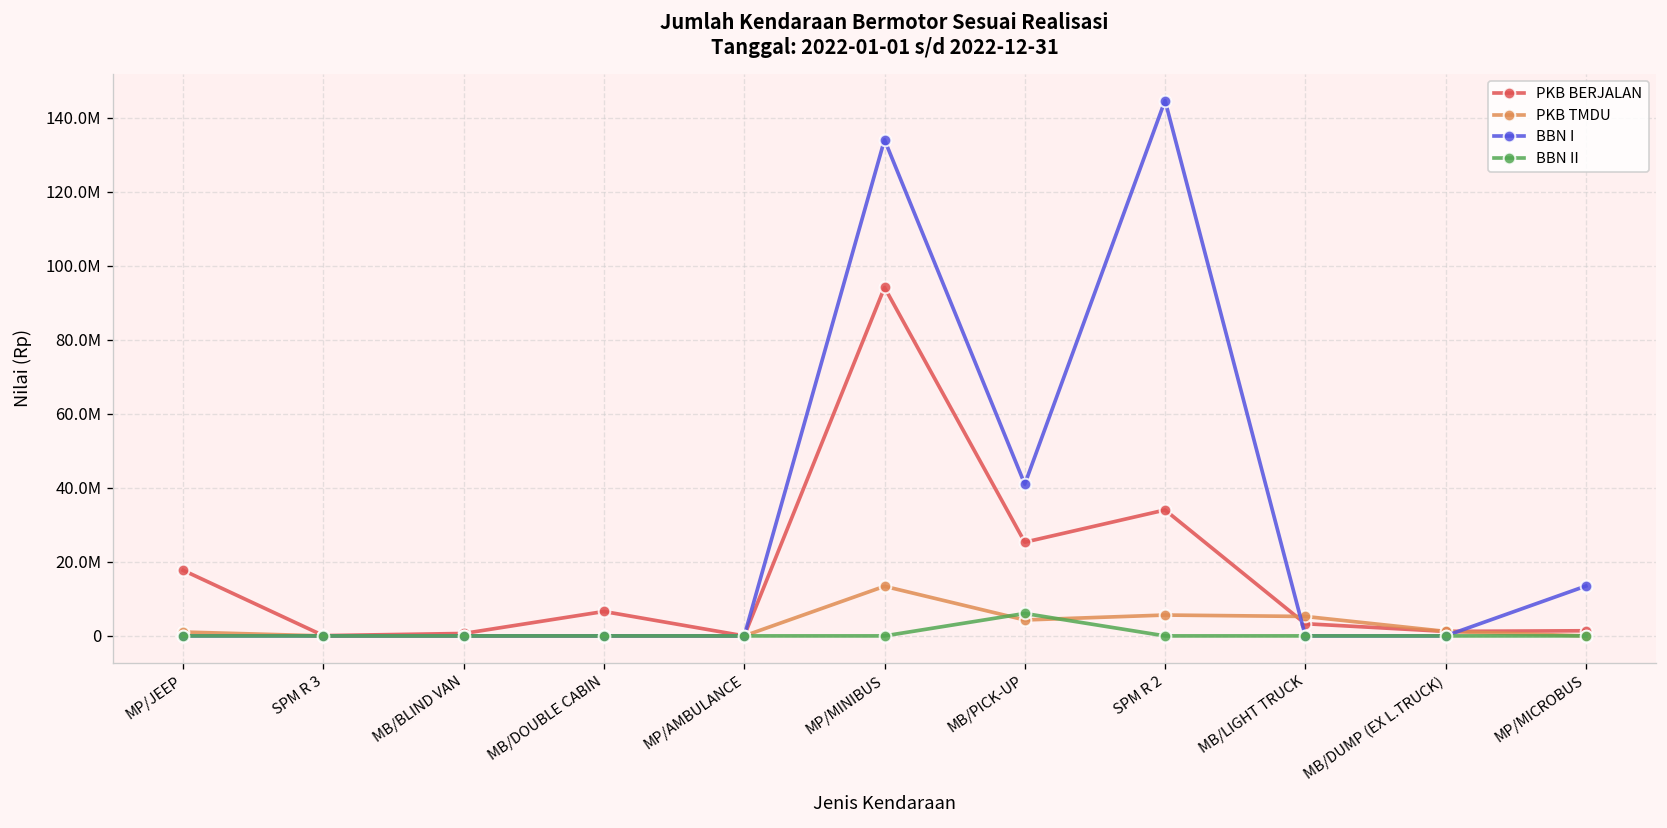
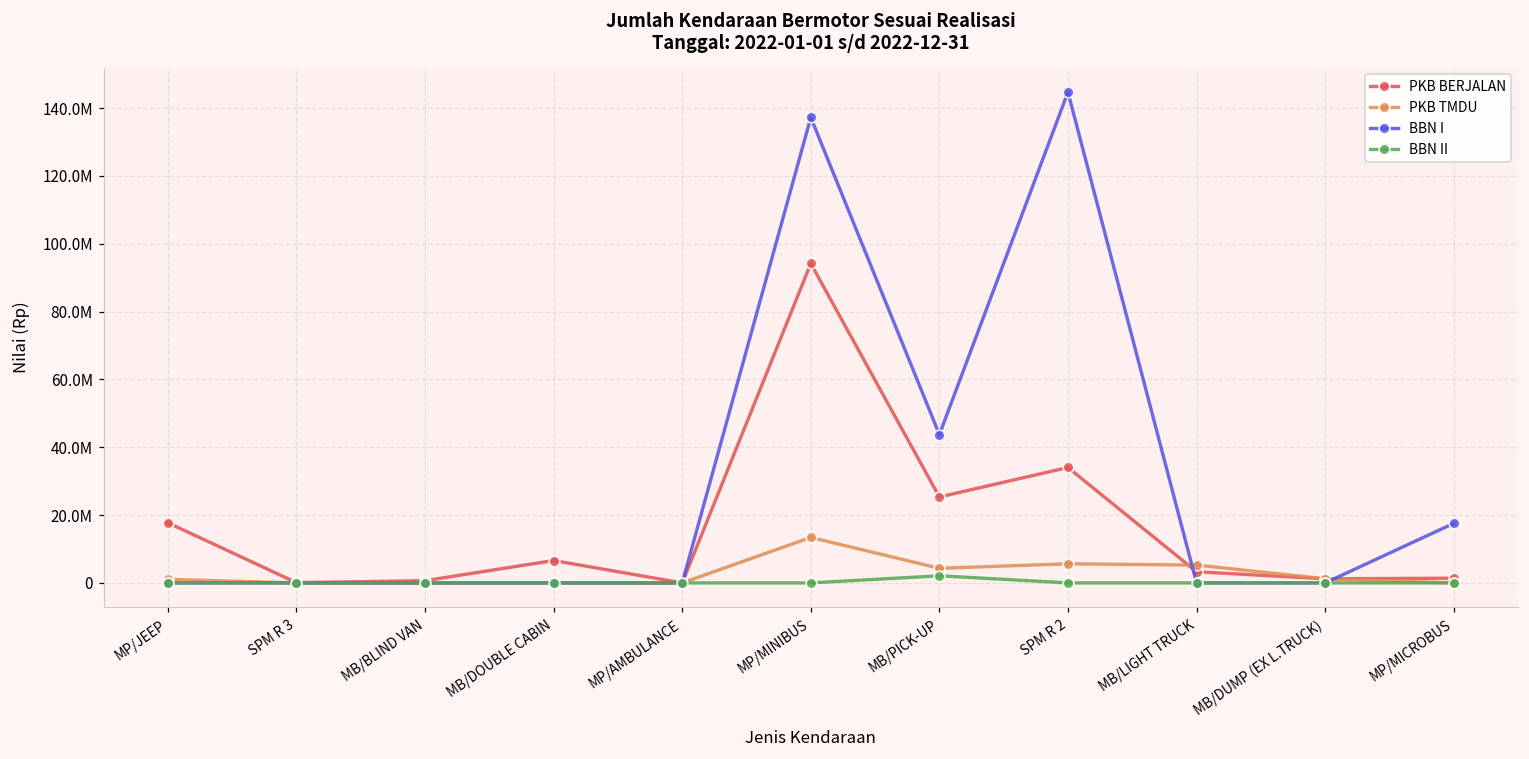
  {
    "BBN I": {
-     "MP/MINIBUS": 134000000,
-     "MB/PICK-UP": 41000000,
+     "MP/MINIBUS": 137000000,
+     "MB/PICK-UP": 44000000,
      "SPM R 2": 145000000,
-     "MP/MICROBUS": 13000000
+     "MP/MICROBUS": 18000000
    },
    "BBN II": {
      "MP/MINIBUS": 0,
-     "MB/PICK-UP": 6000000,
+     "MB/PICK-UP": 2000000,
      "SPM R 2": 0
    }
  }
